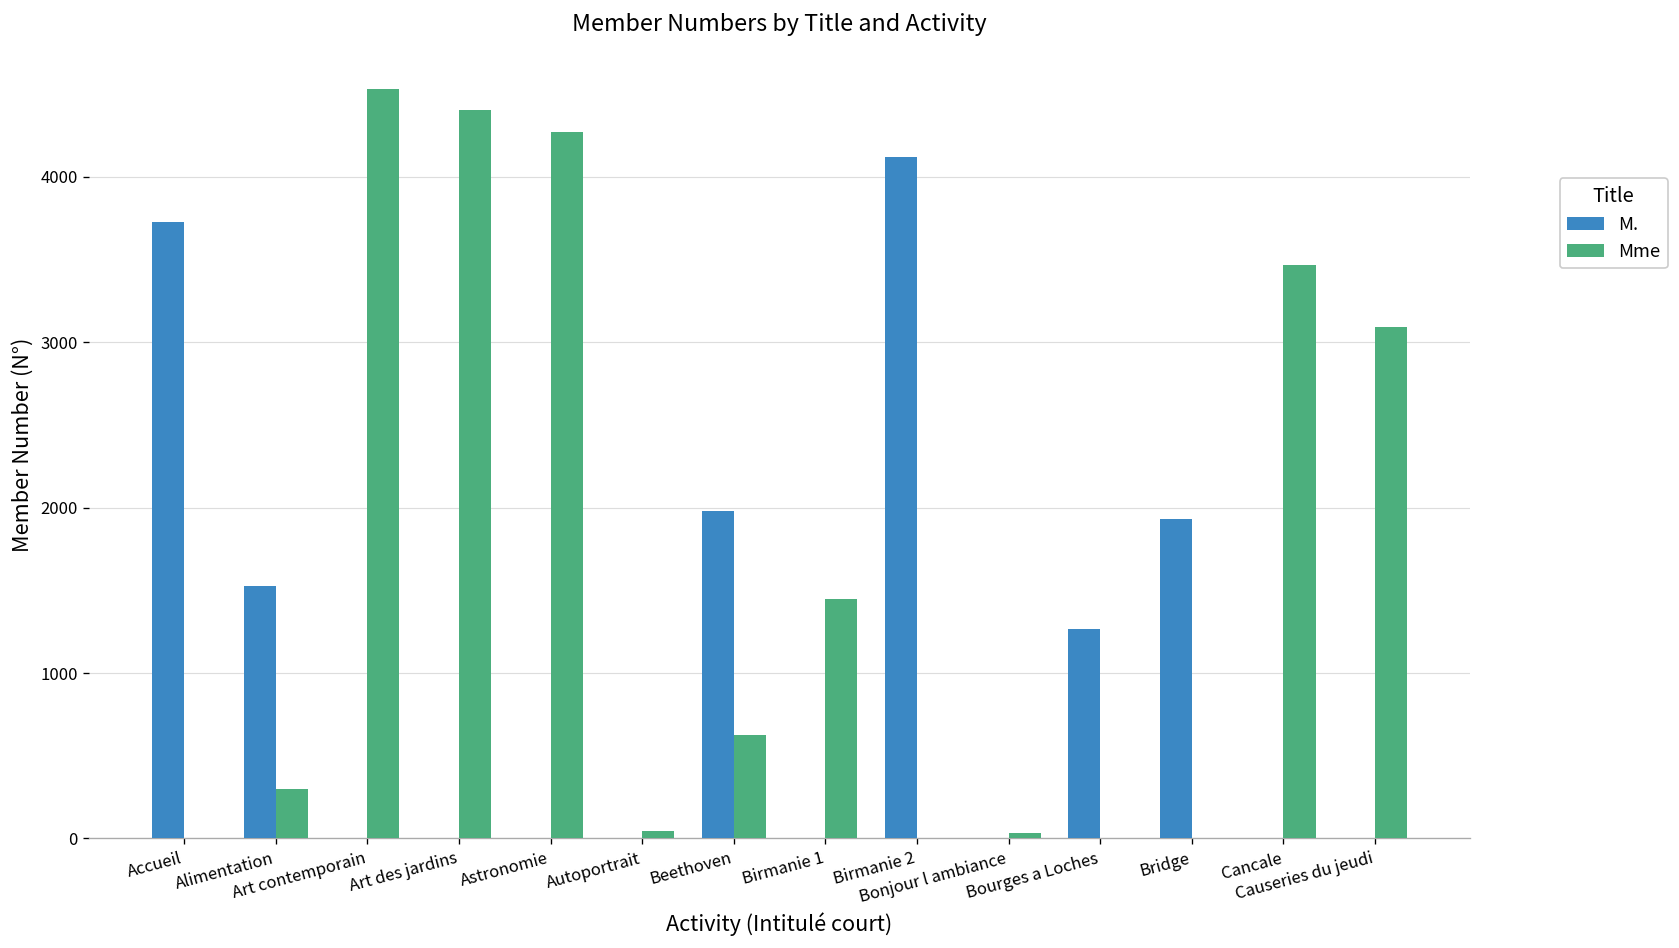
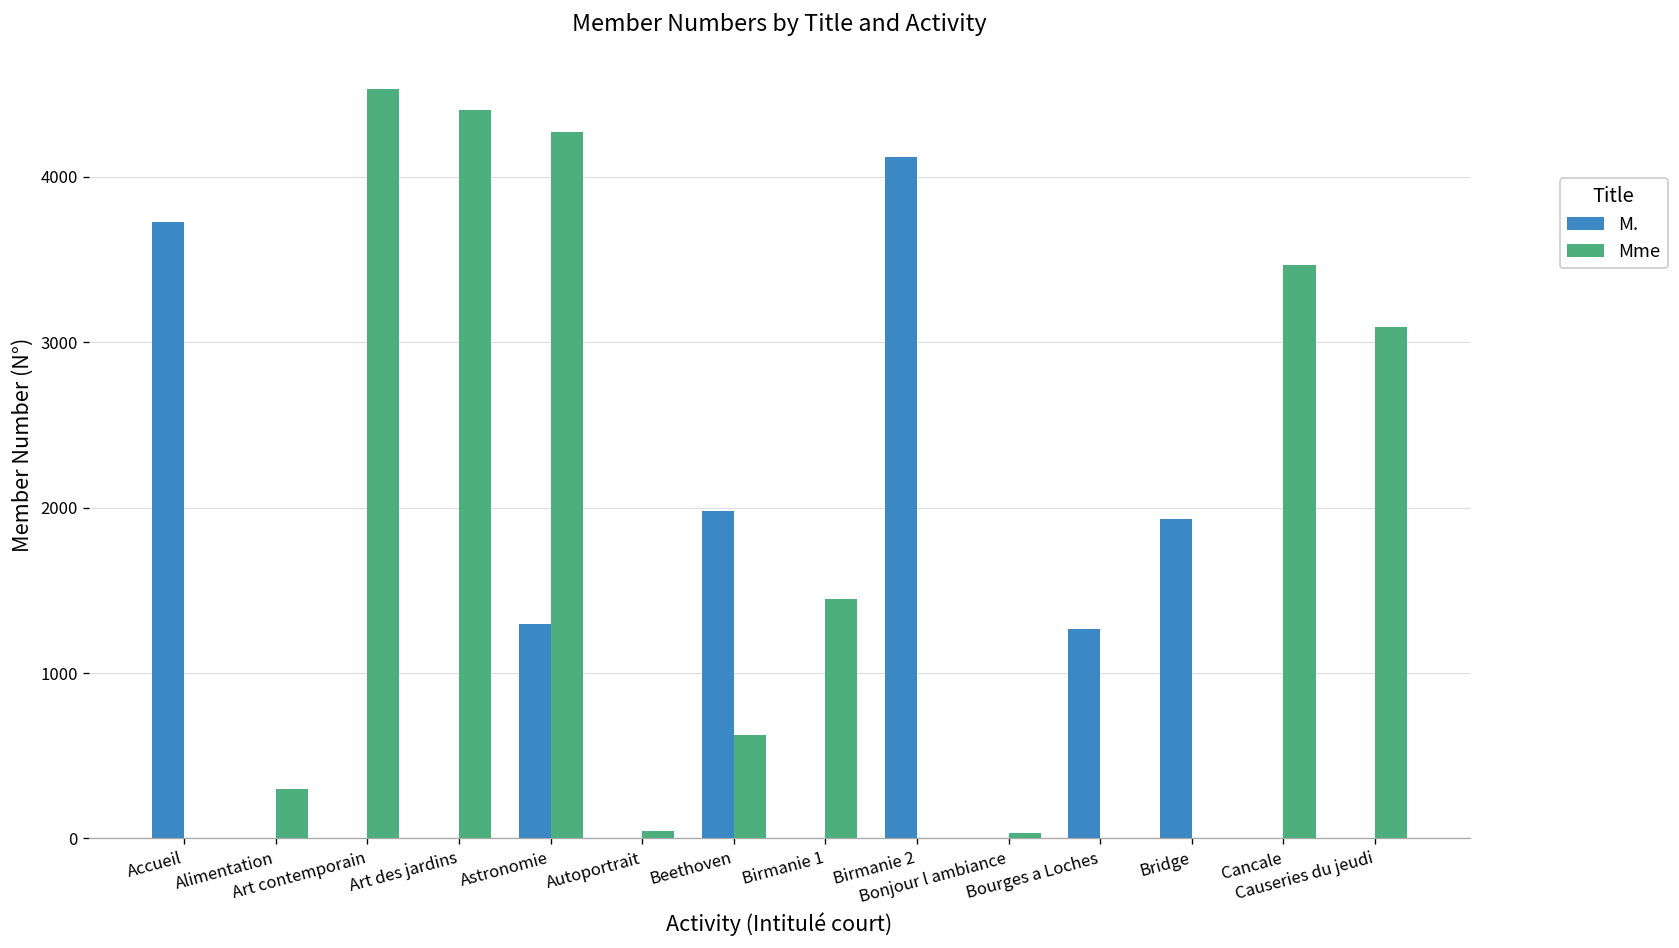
  {
    "M.": {
      "Accueil": 3730,
-     "Alimentation": 1530,
+     "Alimentation": 0,
      "Art contemporain": 0,
      "Art des jardins": 0,
-     "Astronomie": 0,
+     "Astronomie": 1300,
      "Autoportrait": 0,
      "Beethoven": 1980,
      "Birmanie 1": 0,
      "Birmanie 2": 4120,
      "Bonjour l ambiance": 0,
      "Bourges a Loches": 1260,
      "Bridge": 1930,
      "Cancale": 0,
      "Causeries du jeudi": 0
    },
    "Mme": {
      "Accueil": 0,
      "Alimentation": 300,
      "Art contemporain": 4530,
      "Art des jardins": 4400,
      "Astronomie": 4270,
      "Autoportrait": 50,
      "Beethoven": 630,
      "Birmanie 1": 1450,
      "Birmanie 2": 0,
      "Bonjour l ambiance": 30,
      "Bourges a Loches": 0,
      "Bridge": 0,
      "Cancale": 3470,
      "Causeries du jeudi": 3100
    }
  }
